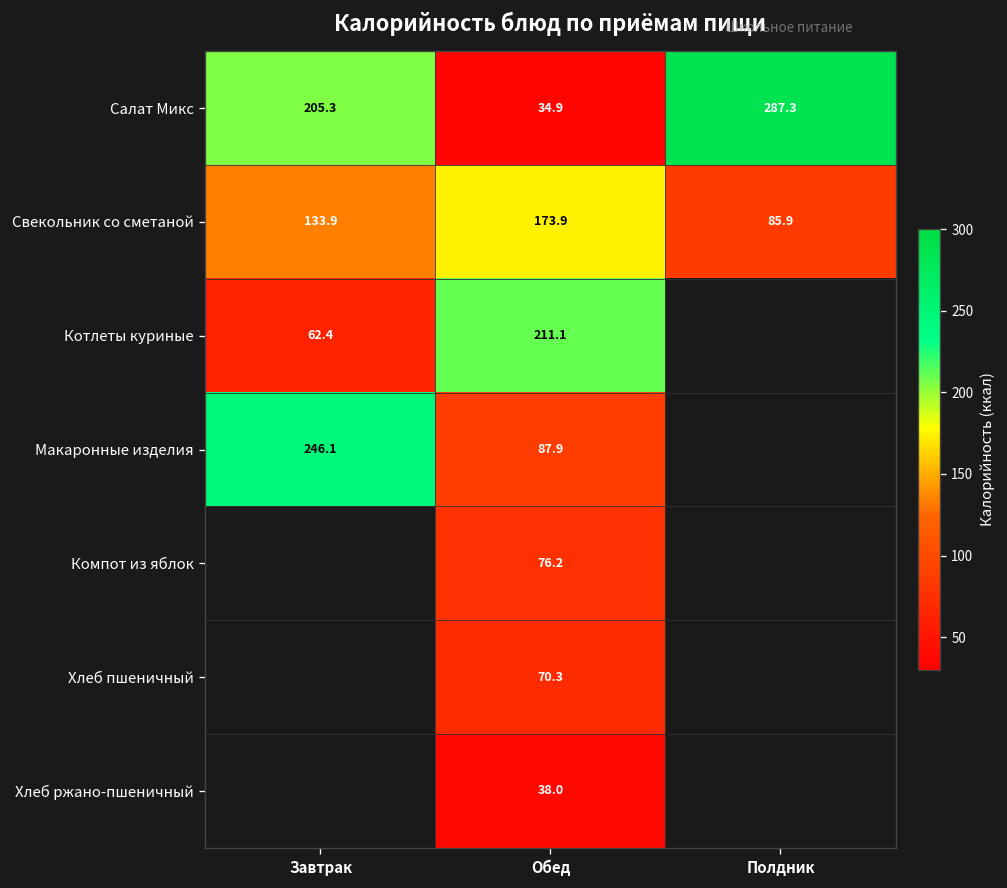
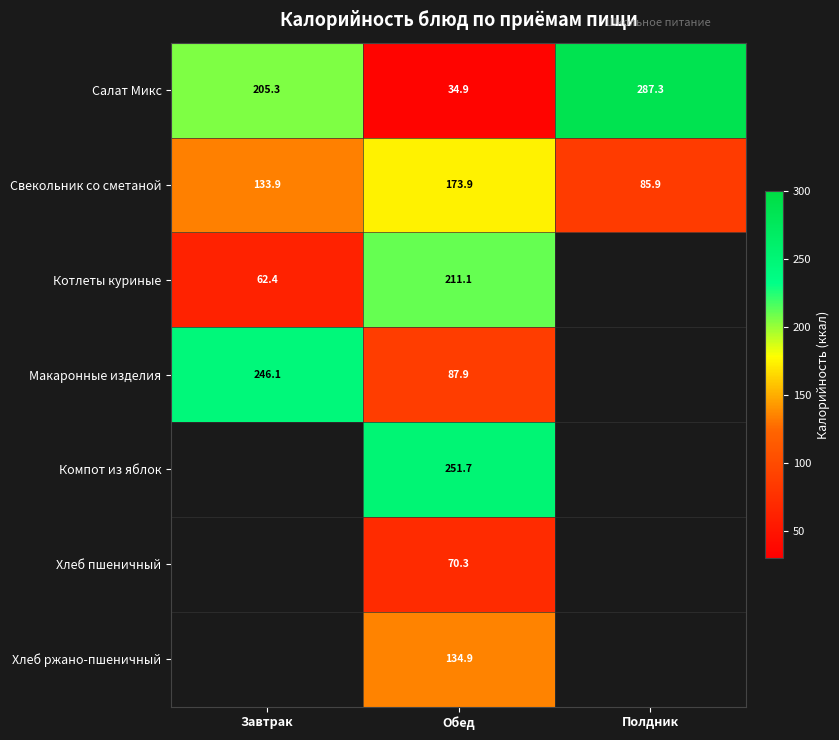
  {
    "Салат Микс": {
      "Завтрак": 205.3,
      "Обед": 34.9,
      "Полдник": 287.3
    },
    "Свекольник со сметаной": {
      "Завтрак": 133.9,
      "Обед": 173.9,
      "Полдник": 85.9
    },
    "Котлеты куриные": {
      "Завтрак": 62.4,
      "Обед": 211.1
    },
    "Макаронные изделия": {
      "Завтрак": 246.1,
      "Обед": 87.9
    },
    "Компот из яблок": {
-     "Обед": 76.2
+     "Обед": 251.7
    },
    "Хлеб пшеничный": {
      "Обед": 70.3
    },
    "Хлеб ржано-пшеничный": {
-     "Обед": 38.0
+     "Обед": 134.9
    }
  }
